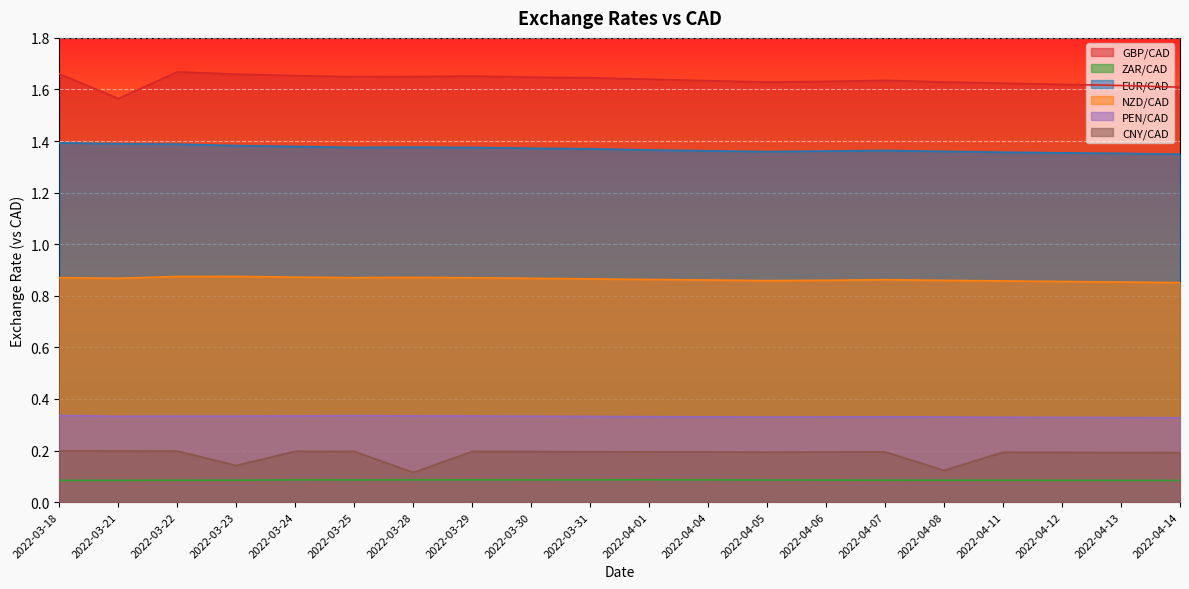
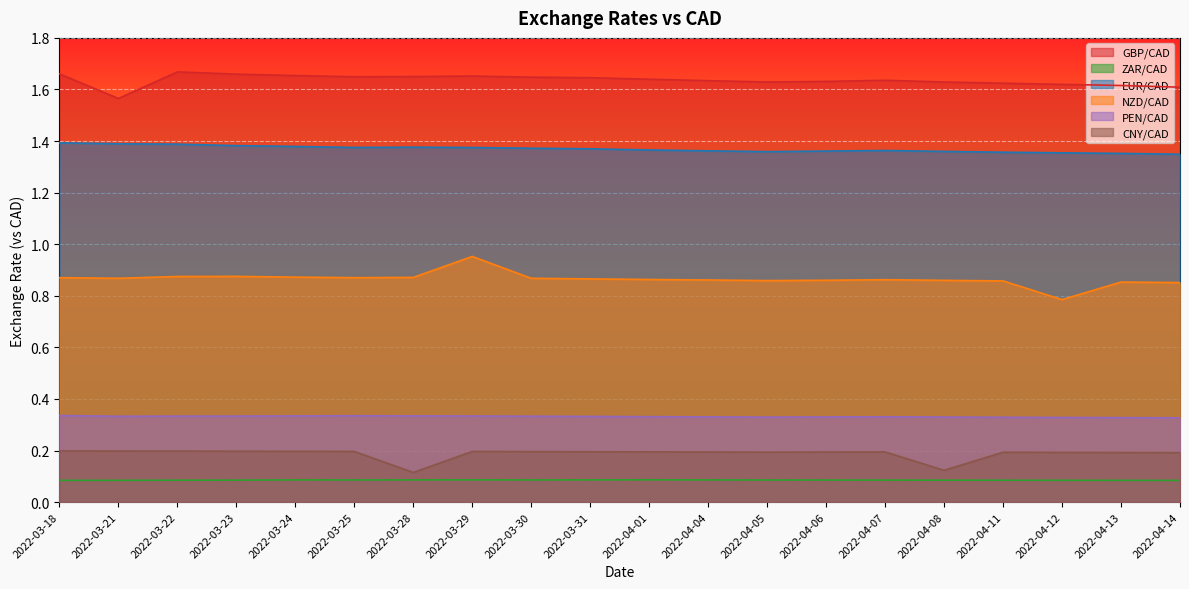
  {
    "GBP/CAD": {
      "2022-03-18": 1.66,
      "2022-03-21": 1.56,
      "2022-03-22": 1.67,
      "2022-03-23": 1.66,
      "2022-03-24": 1.65,
      "2022-03-25": 1.65,
      "2022-03-28": 1.65,
      "2022-03-29": 1.65,
      "2022-03-30": 1.65,
      "2022-03-31": 1.65,
      "2022-04-01": 1.64,
      "2022-04-04": 1.63,
      "2022-04-05": 1.63,
      "2022-04-06": 1.63,
      "2022-04-07": 1.64,
      "2022-04-08": 1.63,
      "2022-04-11": 1.62,
      "2022-04-12": 1.62,
      "2022-04-14": 1.61
    },
    "ZAR/CAD": {
      "2022-03-18": 0.08,
      "2022-03-21": 0.08,
      "2022-03-22": 0.08,
      "2022-03-23": 0.09,
      "2022-03-24": 0.09,
      "2022-03-25": 0.09,
      "2022-03-28": 0.09,
      "2022-03-29": 0.09,
      "2022-03-30": 0.09,
      "2022-03-31": 0.09,
      "2022-04-01": 0.09,
      "2022-04-04": 0.09,
      "2022-04-05": 0.09,
      "2022-04-06": 0.09,
      "2022-04-07": 0.09,
      "2022-04-08": 0.08,
      "2022-04-11": 0.08,
      "2022-04-12": 0.08,
      "2022-04-13": 0.08,
      "2022-04-14": 0.08
    },
    "EUR/CAD": {
      "2022-03-18": 1.39,
      "2022-03-21": 1.39,
      "2022-03-22": 1.39,
      "2022-03-23": 1.38,
      "2022-03-24": 1.38,
      "2022-03-25": 1.38,
      "2022-03-28": 1.38,
      "2022-03-29": 1.37,
      "2022-03-30": 1.37,
      "2022-03-31": 1.37,
      "2022-04-01": 1.37,
      "2022-04-04": 1.36,
      "2022-04-05": 1.36,
      "2022-04-06": 1.36,
      "2022-04-07": 1.36,
      "2022-04-08": 1.36,
      "2022-04-11": 1.36,
      "2022-04-12": 1.35,
      "2022-04-13": 1.35,
      "2022-04-14": 1.35
    },
    "NZD/CAD": {
      "2022-03-18": 0.87,
      "2022-03-21": 0.87,
      "2022-03-22": 0.87,
      "2022-03-23": 0.88,
      "2022-03-24": 0.87,
      "2022-03-25": 0.87,
      "2022-03-28": 0.87,
-     "2022-03-29": 0.87,
+     "2022-03-29": 0.95,
      "2022-03-30": 0.87,
      "2022-03-31": 0.87,
      "2022-04-01": 0.86,
      "2022-04-04": 0.86,
      "2022-04-05": 0.86,
      "2022-04-06": 0.86,
      "2022-04-07": 0.86,
      "2022-04-08": 0.86,
      "2022-04-11": 0.86,
-     "2022-04-12": 0.86,
+     "2022-04-12": 0.79,
      "2022-04-13": 0.85,
      "2022-04-14": 0.85
    },
    "PEN/CAD": {
      "2022-03-18": 0.34,
      "2022-03-21": 0.33,
      "2022-03-22": 0.33,
      "2022-03-23": 0.33,
      "2022-03-24": 0.33,
      "2022-03-25": 0.33,
      "2022-03-28": 0.33,
      "2022-03-29": 0.33,
      "2022-03-30": 0.33,
      "2022-03-31": 0.33,
      "2022-04-01": 0.33,
      "2022-04-04": 0.33,
      "2022-04-05": 0.33,
      "2022-04-06": 0.33,
      "2022-04-07": 0.33,
      "2022-04-08": 0.33,
      "2022-04-11": 0.33,
      "2022-04-12": 0.33,
      "2022-04-13": 0.33,
      "2022-04-14": 0.33
    },
    "CNY/CAD": {
      "2022-03-18": 0.20,
      "2022-03-21": 0.20,
      "2022-03-22": 0.20,
-     "2022-03-23": 0.14,
+     "2022-03-23": 0.20,
      "2022-03-24": 0.20,
      "2022-03-25": 0.20,
      "2022-03-28": 0.11,
      "2022-03-29": 0.20,
      "2022-03-30": 0.20,
      "2022-03-31": 0.20,
      "2022-04-01": 0.19,
      "2022-04-04": 0.19,
      "2022-04-05": 0.19,
      "2022-04-06": 0.19,
      "2022-04-07": 0.19,
      "2022-04-08": 0.12,
      "2022-04-11": 0.19,
      "2022-04-12": 0.19,
      "2022-04-13": 0.19,
      "2022-04-14": 0.19
    }
  }
